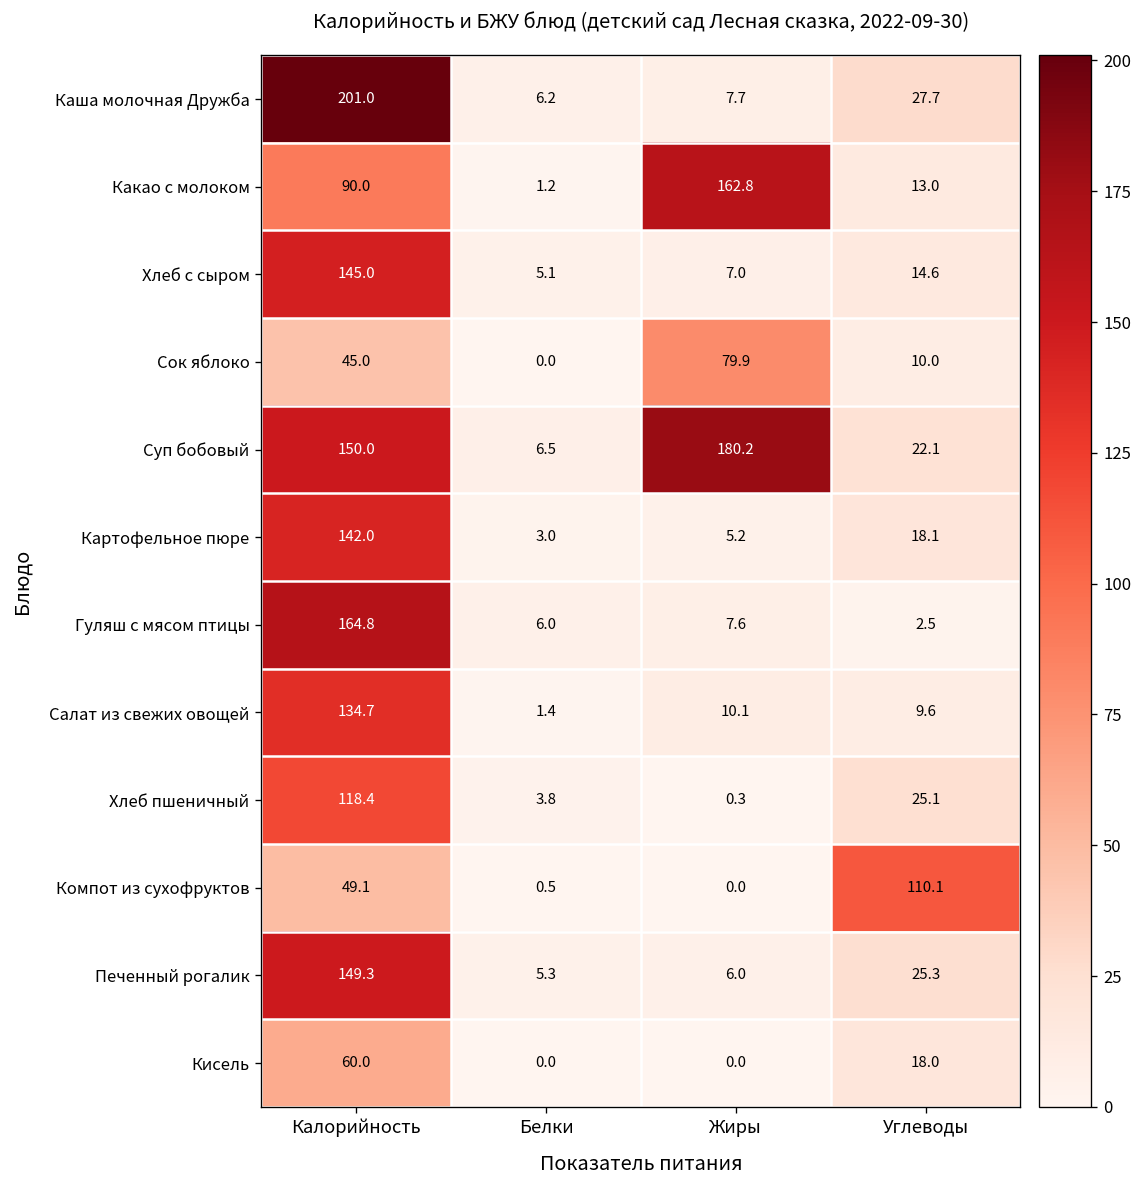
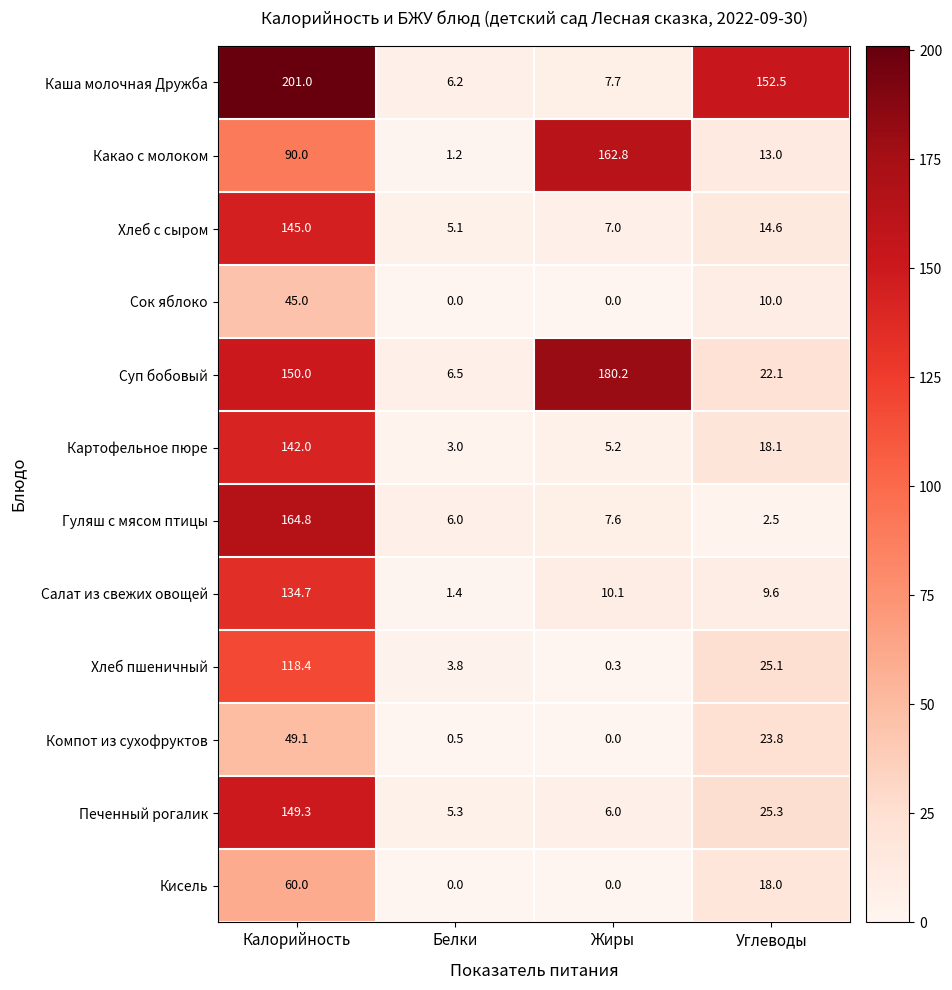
  {
    "Каша молочная Дружба": {
      "Калорийность": 201.0,
      "Белки": 6.2,
      "Жиры": 7.7,
-     "Углеводы": 27.7
+     "Углеводы": 152.5
    },
    "Какао с молоком": {
      "Калорийность": 90.0,
      "Белки": 1.2,
      "Жиры": 162.8,
      "Углеводы": 13.0
    },
    "Хлеб с сыром": {
      "Калорийность": 145.0,
      "Белки": 5.1,
      "Жиры": 7.0,
      "Углеводы": 14.6
    },
    "Сок яблоко": {
      "Калорийность": 45.0,
      "Белки": 0.0,
-     "Жиры": 79.9,
+     "Жиры": 0.0,
      "Углеводы": 10.0
    },
    "Суп бобовый": {
      "Калорийность": 150.0,
      "Белки": 6.5,
      "Жиры": 180.2,
      "Углеводы": 22.1
    },
    "Картофельное пюре": {
      "Калорийность": 142.0,
      "Белки": 3.0,
      "Жиры": 5.2,
      "Углеводы": 18.1
    },
    "Гуляш с мясом птицы": {
      "Калорийность": 164.8,
      "Белки": 6.0,
      "Жиры": 7.6,
      "Углеводы": 2.5
    },
    "Салат из свежих овощей": {
      "Калорийность": 134.7,
      "Белки": 1.4,
      "Жиры": 10.1,
      "Углеводы": 9.6
    },
    "Хлеб пшеничный": {
      "Калорийность": 118.4,
      "Белки": 3.8,
      "Жиры": 0.3,
      "Углеводы": 25.1
    },
    "Компот из сухофруктов": {
      "Калорийность": 49.1,
      "Белки": 0.5,
      "Жиры": 0.0,
-     "Углеводы": 110.1
+     "Углеводы": 23.8
    },
    "Печенный рогалик": {
      "Калорийность": 149.3,
      "Белки": 5.3,
      "Жиры": 6.0,
      "Углеводы": 25.3
    },
    "Кисель": {
      "Калорийность": 60.0,
      "Белки": 0.0,
      "Жиры": 0.0,
      "Углеводы": 18.0
    }
  }
